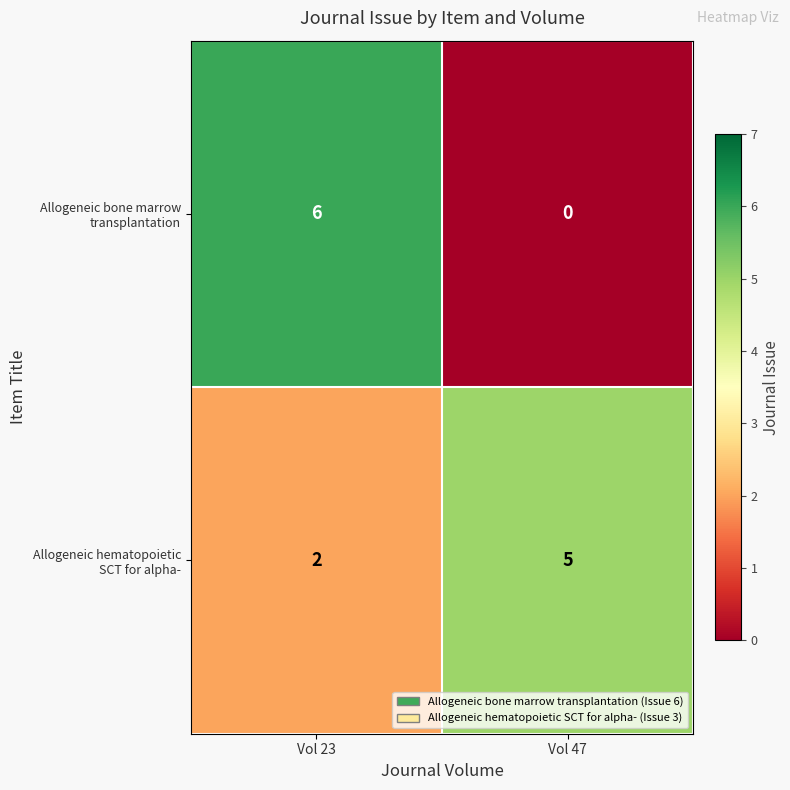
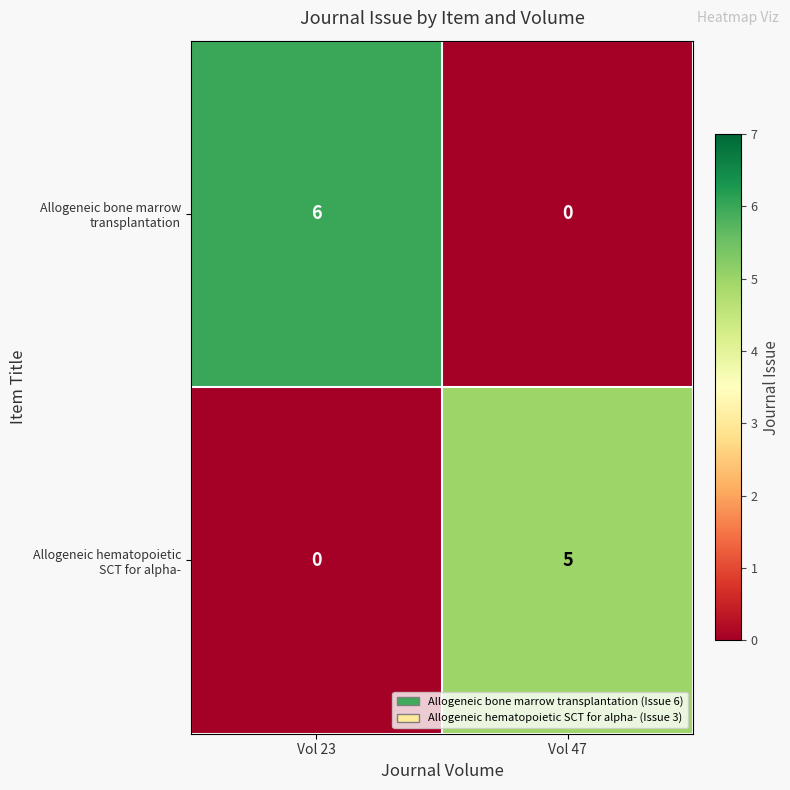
  {
    "Allogeneic bone marrow transplantation": {
      "Vol 23": 6,
      "Vol 47": 0
    },
    "Allogeneic hematopoietic SCT for alpha-": {
-     "Vol 23": 2,
+     "Vol 23": 0,
      "Vol 47": 5
    }
  }
